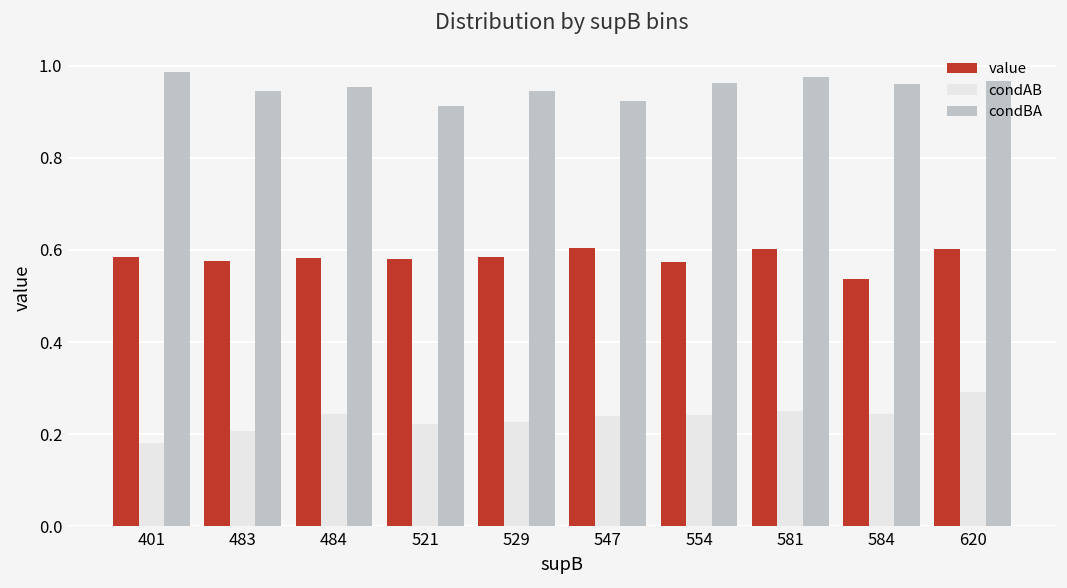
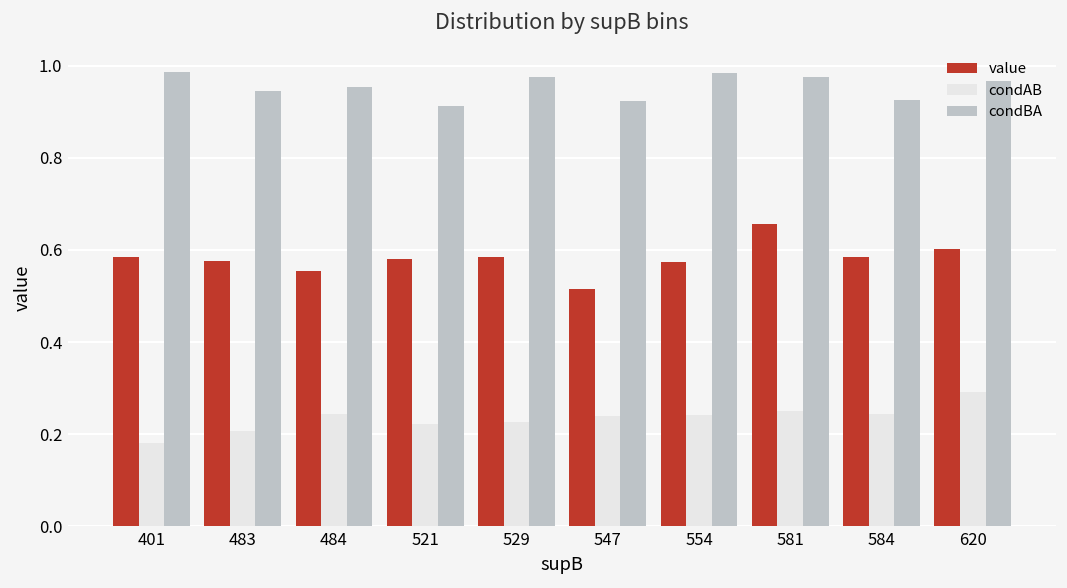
  {
    "value": {
      "401": 0.58,
      "483": 0.58,
-     "484": 0.58,
+     "484": 0.55,
      "521": 0.58,
      "529": 0.59,
-     "547": 0.60,
+     "547": 0.52,
      "554": 0.57,
-     "581": 0.60,
-     "584": 0.54,
+     "581": 0.66,
+     "584": 0.59,
      "620": 0.60
    },
    "condAB": {
      "401": 0.18,
      "483": 0.21,
      "484": 0.24,
      "521": 0.22,
      "529": 0.23,
      "547": 0.24,
      "554": 0.24,
      "581": 0.25,
      "584": 0.24,
      "620": 0.29
    },
    "condBA": {
      "401": 0.99,
      "483": 0.95,
      "484": 0.95,
      "521": 0.91,
-     "529": 0.95,
+     "529": 0.98,
      "547": 0.92,
-     "554": 0.96,
+     "554": 0.98,
      "581": 0.98,
-     "584": 0.96,
+     "584": 0.93,
      "620": 0.97
    }
  }
